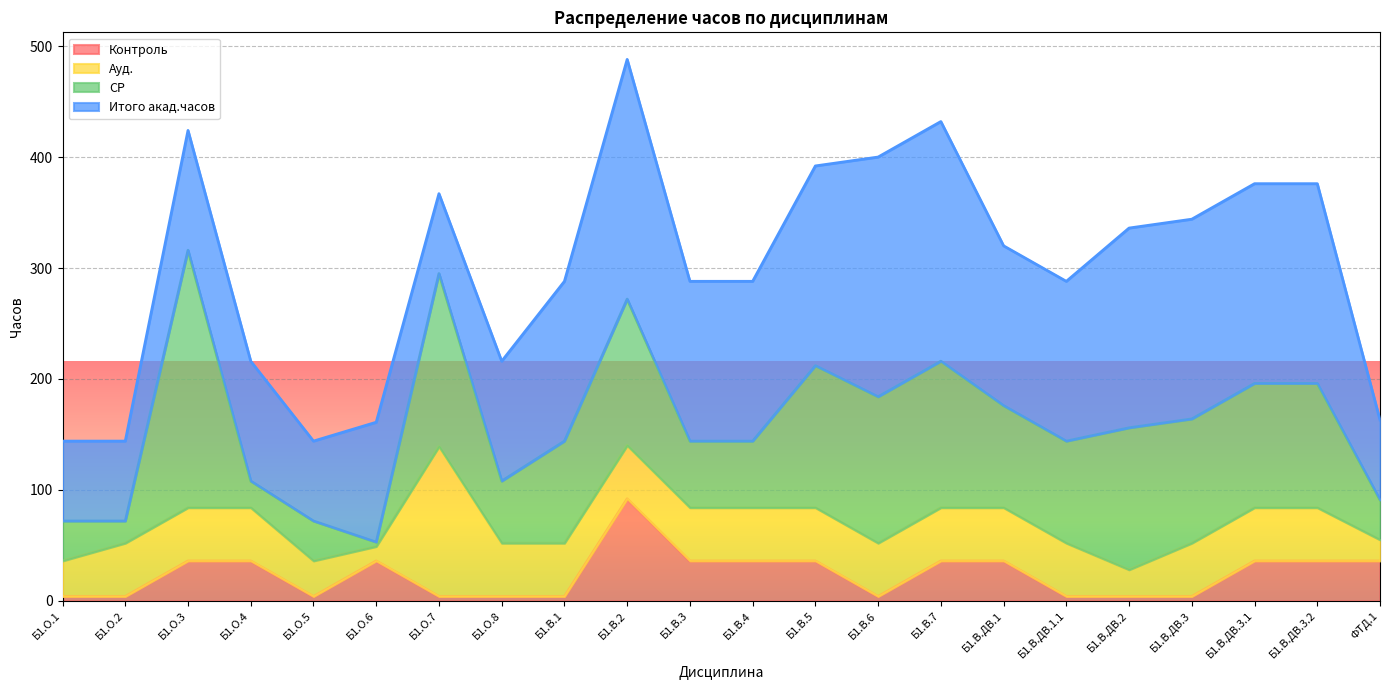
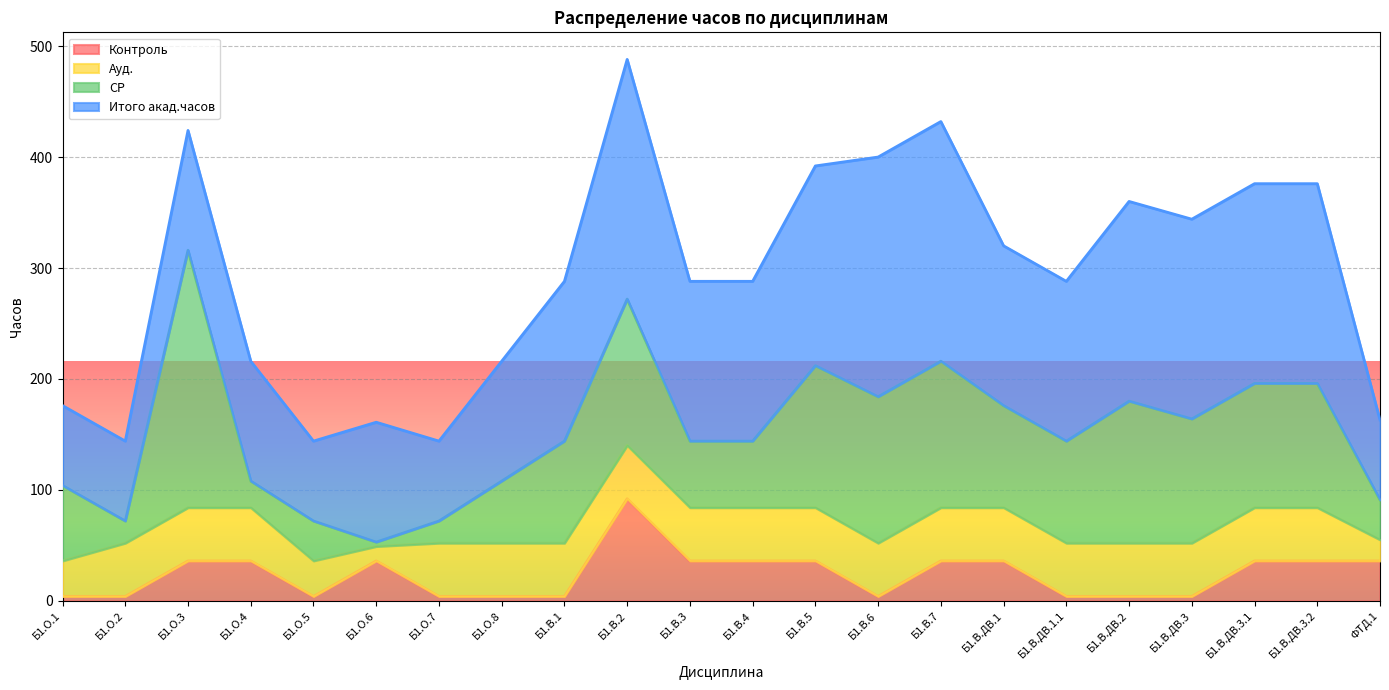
  {
    "Контроль": {
      "Б1.О.1": 4,
      "Б1.О.2": 4,
      "Б1.О.3": 36,
      "Б1.О.4": 36,
      "Б1.О.5": 4,
      "Б1.О.6": 36,
      "Б1.О.7": 4,
      "Б1.О.8": 4,
      "Б1.В.1": 4,
      "Б1.В.2": 92,
      "Б1.В.3": 36,
      "Б1.В.4": 36,
      "Б1.В.5": 36,
      "Б1.В.6": 4,
      "Б1.В.7": 36,
      "Б1.В.ДВ.1": 36,
      "Б1.В.ДВ.1.1": 4,
      "Б1.В.ДВ.2": 4,
      "Б1.В.ДВ.3": 4,
      "Б1.В.ДВ.3.1": 36,
      "Б1.В.ДВ.3.2": 36,
      "ФТД.1": 36
    },
    "Ауд.": {
      "Б1.О.1": 32,
      "Б1.О.2": 48,
      "Б1.О.3": 48,
      "Б1.О.4": 48,
      "Б1.О.5": 32,
      "Б1.О.6": 13,
-     "Б1.О.7": 135,
+     "Б1.О.7": 48,
      "Б1.О.8": 48,
      "Б1.В.1": 48,
      "Б1.В.2": 48,
      "Б1.В.3": 48,
      "Б1.В.4": 48,
      "Б1.В.5": 48,
      "Б1.В.6": 48,
      "Б1.В.7": 48,
      "Б1.В.ДВ.1": 48,
      "Б1.В.ДВ.1.1": 48,
-     "Б1.В.ДВ.2": 24,
+     "Б1.В.ДВ.2": 48,
      "Б1.В.ДВ.3": 48,
      "Б1.В.ДВ.3.1": 48,
      "Б1.В.ДВ.3.2": 48,
      "ФТД.1": 19
    },
    "СР": {
-     "Б1.О.1": 36,
+     "Б1.О.1": 68,
      "Б1.О.2": 20,
      "Б1.О.3": 232,
      "Б1.О.4": 24,
      "Б1.О.5": 36,
      "Б1.О.6": 4,
-     "Б1.О.7": 156,
+     "Б1.О.7": 20,
      "Б1.О.8": 56,
      "Б1.В.1": 92,
      "Б1.В.2": 132,
      "Б1.В.3": 60,
      "Б1.В.4": 60,
      "Б1.В.5": 128,
      "Б1.В.6": 132,
      "Б1.В.7": 132,
      "Б1.В.ДВ.1": 92,
      "Б1.В.ДВ.1.1": 92,
      "Б1.В.ДВ.2": 128,
      "Б1.В.ДВ.3": 112,
      "Б1.В.ДВ.3.1": 112,
      "Б1.В.ДВ.3.2": 112,
      "ФТД.1": 36
    },
    "Итого акад.часов": {
      "Б1.О.1": 72,
      "Б1.О.2": 72,
      "Б1.О.3": 108,
      "Б1.О.4": 108,
      "Б1.О.5": 72,
      "Б1.О.6": 108,
      "Б1.О.7": 72,
      "Б1.О.8": 108,
      "Б1.В.1": 144,
      "Б1.В.2": 216,
      "Б1.В.3": 144,
      "Б1.В.4": 144,
      "Б1.В.5": 180,
      "Б1.В.6": 216,
      "Б1.В.7": 216,
      "Б1.В.ДВ.1": 144,
      "Б1.В.ДВ.1.1": 144,
      "Б1.В.ДВ.2": 180,
      "Б1.В.ДВ.3": 180,
      "Б1.В.ДВ.3.1": 180,
      "Б1.В.ДВ.3.2": 180,
      "ФТД.1": 72
    }
  }
